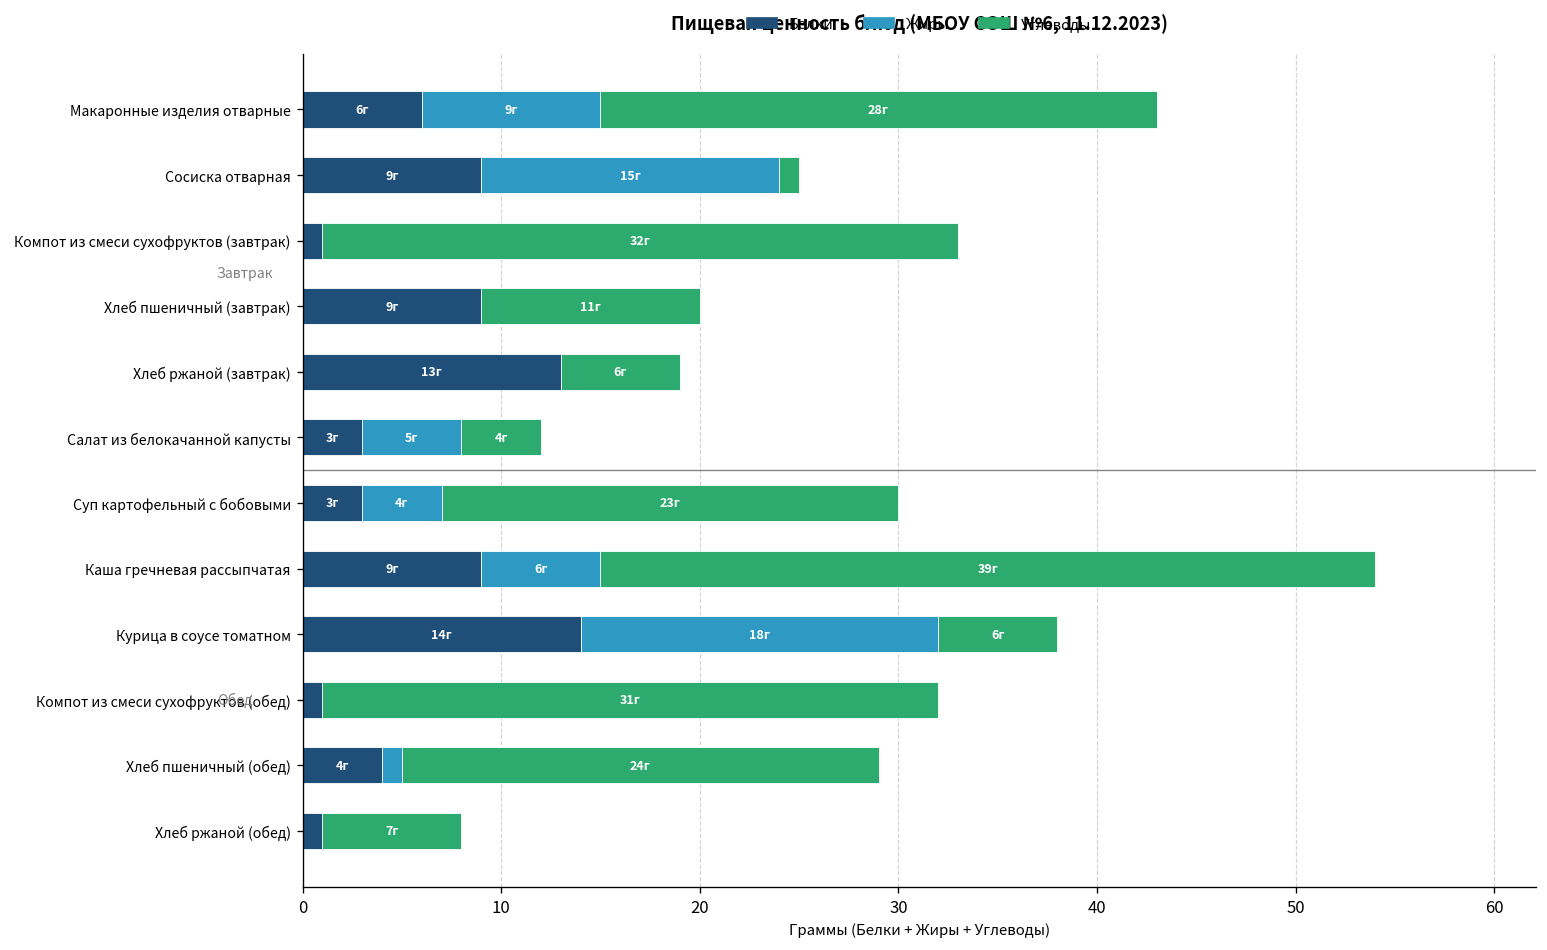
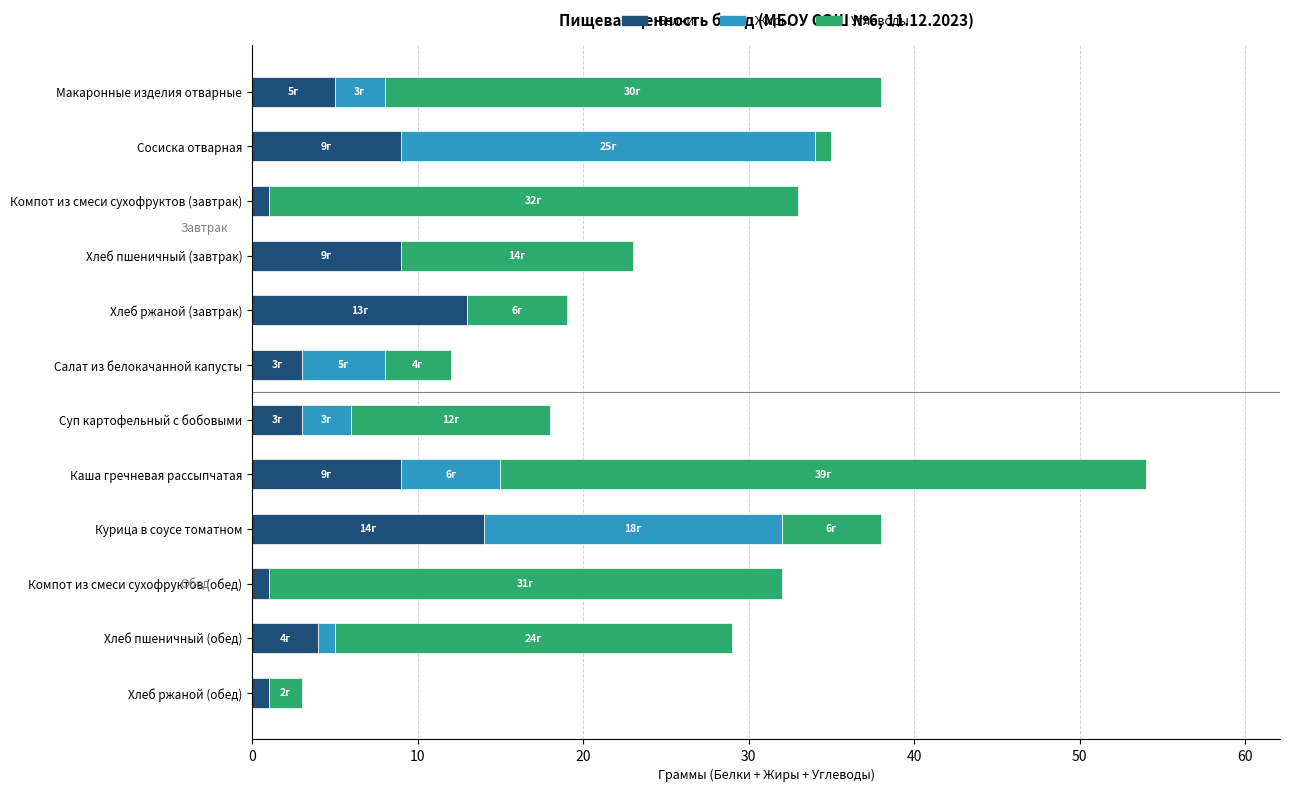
  {
    "Белки": {
-     "Макаронные изделия отварные": "6г",
+     "Макаронные изделия отварные": "5г",
      "Сосиска отварная": "9г",
      "Хлеб пшеничный (завтрак)": "9г",
      "Хлеб ржаной (завтрак)": "13г",
      "Салат из белокачанной капусты": "3г",
      "Суп картофельный с бобовыми": "3г",
      "Каша гречневая рассыпчатая": "9г",
      "Курица в соусе томатном": "14г",
      "Хлеб пшеничный (обед)": "4г"
    },
    "Жиры": {
-     "Макаронные изделия отварные": "9г",
-     "Сосиска отварная": "15г",
+     "Макаронные изделия отварные": "3г",
+     "Сосиска отварная": "25г",
      "Салат из белокачанной капусты": "5г",
-     "Суп картофельный с бобовыми": "4г",
+     "Суп картофельный с бобовыми": "3г",
      "Каша гречневая рассыпчатая": "6г",
      "Курица в соусе томатном": "18г"
    },
    "Углеводы": {
-     "Макаронные изделия отварные": "28г",
+     "Макаронные изделия отварные": "30г",
      "Компот из смеси сухофруктов (завтрак)": "32г",
-     "Хлеб пшеничный (завтрак)": "11г",
+     "Хлеб пшеничный (завтрак)": "14г",
      "Хлеб ржаной (завтрак)": "6г",
      "Салат из белокачанной капусты": "4г",
-     "Суп картофельный с бобовыми": "23г",
+     "Суп картофельный с бобовыми": "12г",
      "Каша гречневая рассыпчатая": "39г",
      "Курица в соусе томатном": "6г",
      "Компот из смеси сухофруктов (обед)": "31г",
      "Хлеб пшеничный (обед)": "24г",
-     "Хлеб ржаной (обед)": "7г"
+     "Хлеб ржаной (обед)": "2г"
    }
  }
